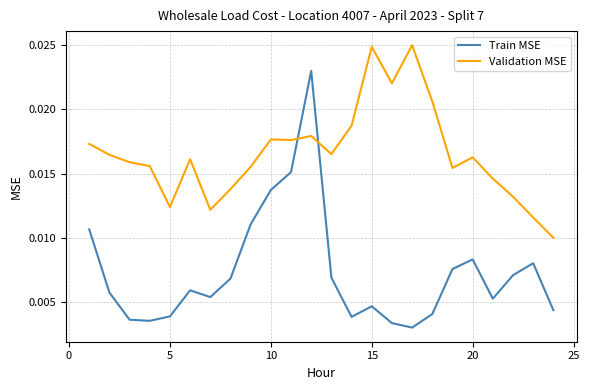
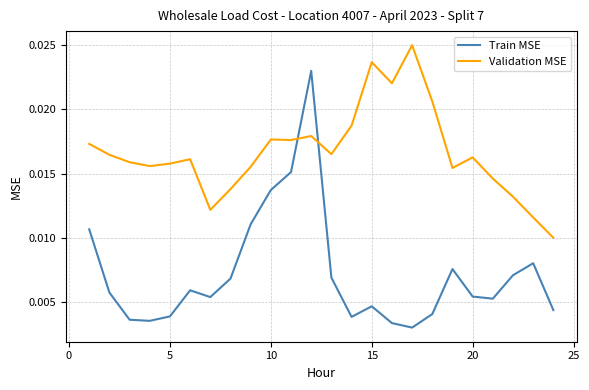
  {
    "Train MSE": {
      "5": 0.0039,
      "10": 0.0137,
      "15": 0.0047,
-     "20": 0.0083
+     "20": 0.0054
    },
    "Validation MSE": {
-     "5": 0.0124,
+     "5": 0.0158,
      "10": 0.0177,
-     "15": 0.0249,
+     "15": 0.0237,
      "20": 0.0163
    }
  }
